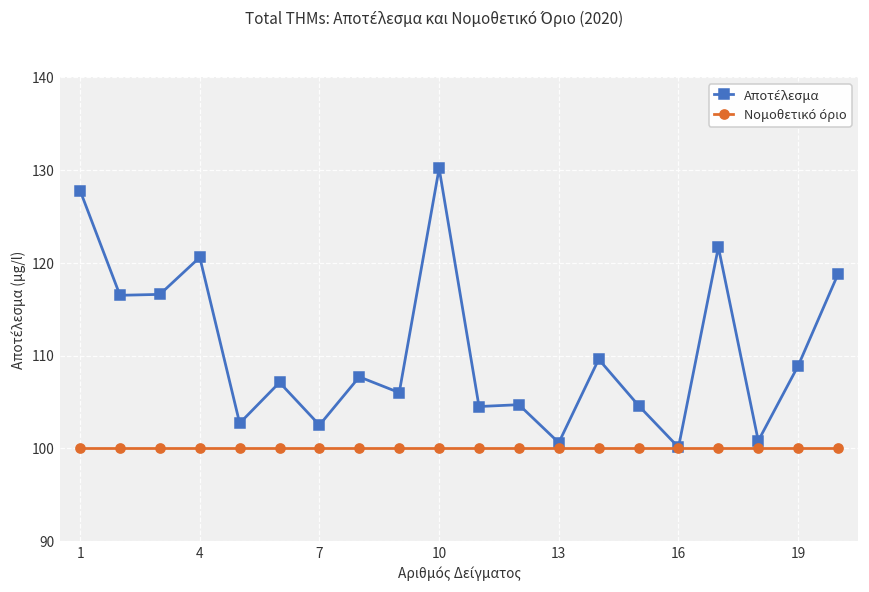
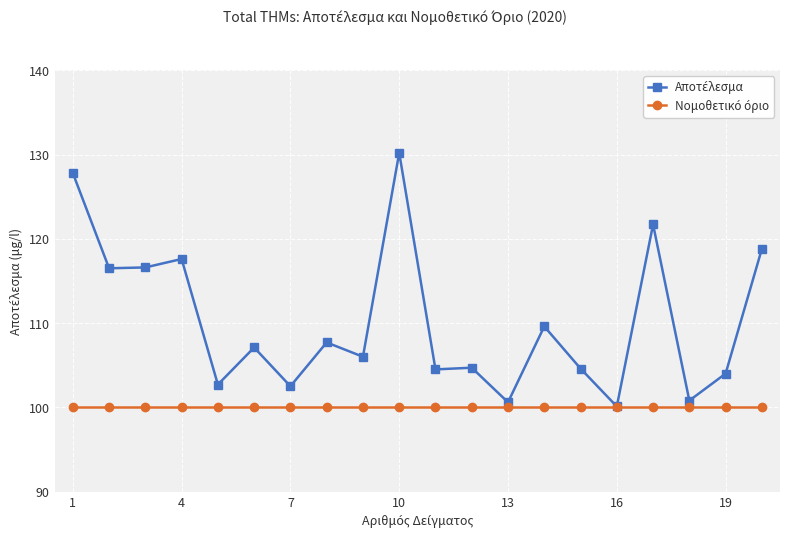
  {
    "Αποτέλεσμα": {
      "1": 128,
-     "4": 121,
+     "4": 118,
      "7": 103,
      "10": 130,
      "13": 101,
-     "19": 109
+     "19": 104
    },
    "Νομοθετικό όριο": {
      "1": 100,
      "4": 100,
      "7": 100,
      "10": 100,
      "13": 100,
      "19": 100
    }
  }
